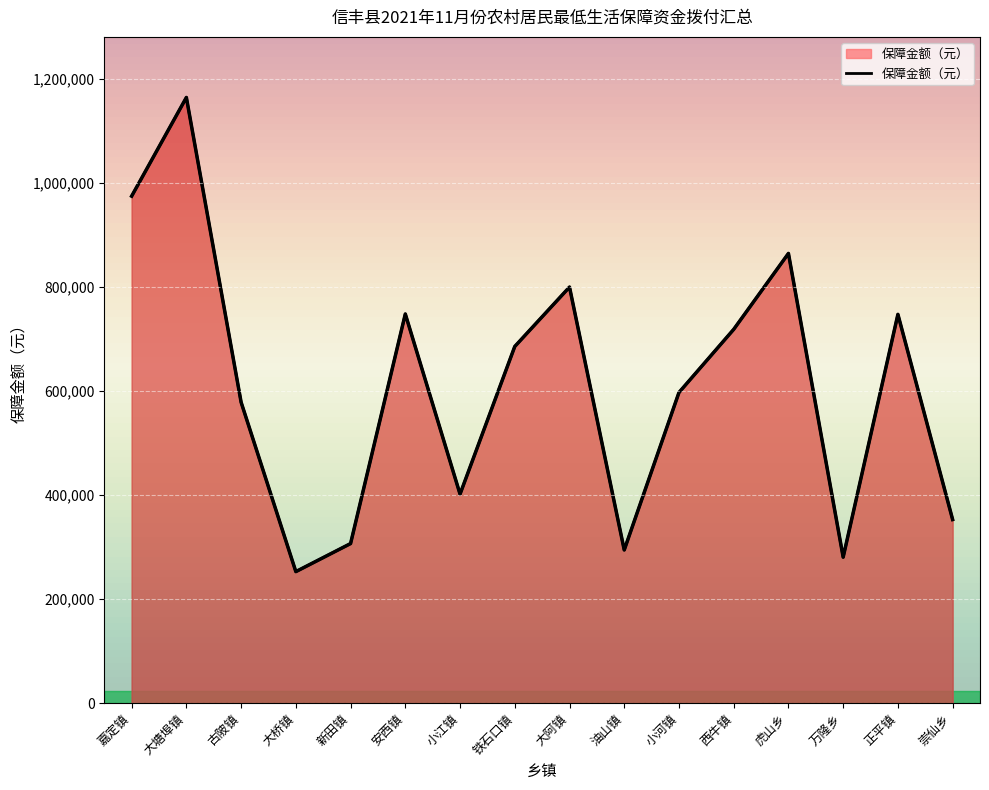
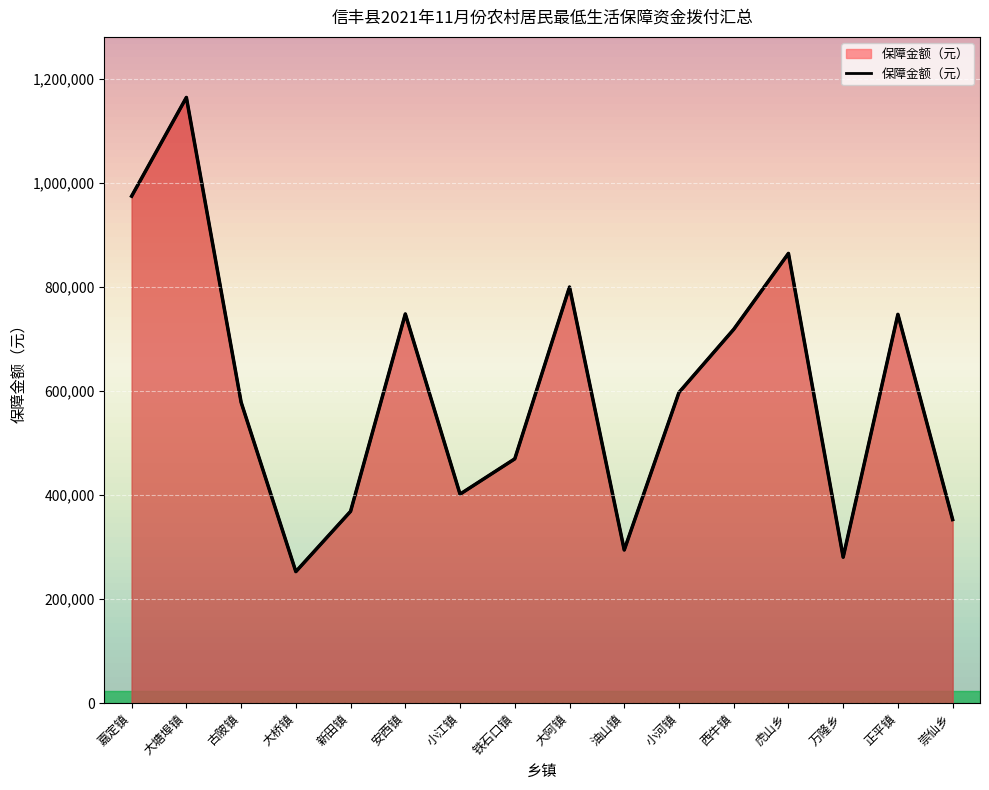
  {
    "嘉定镇": "970,000",
    "大塘埠镇": "1,160,000",
    "古陂镇": "580,000",
    "大桥镇": "250,000",
-   "新田镇": "310,000",
+   "新田镇": "370,000",
    "安西镇": "750,000",
    "小江镇": "400,000",
-   "铁石口镇": "690,000",
+   "铁石口镇": "470,000",
    "大阿镇": "800,000",
    "油山镇": "290,000",
    "小河镇": "600,000",
    "西牛镇": "720,000",
    "虎山乡": "860,000",
    "万隆乡": "280,000",
    "正平镇": "750,000",
    "崇仙乡": "350,000"
  }
